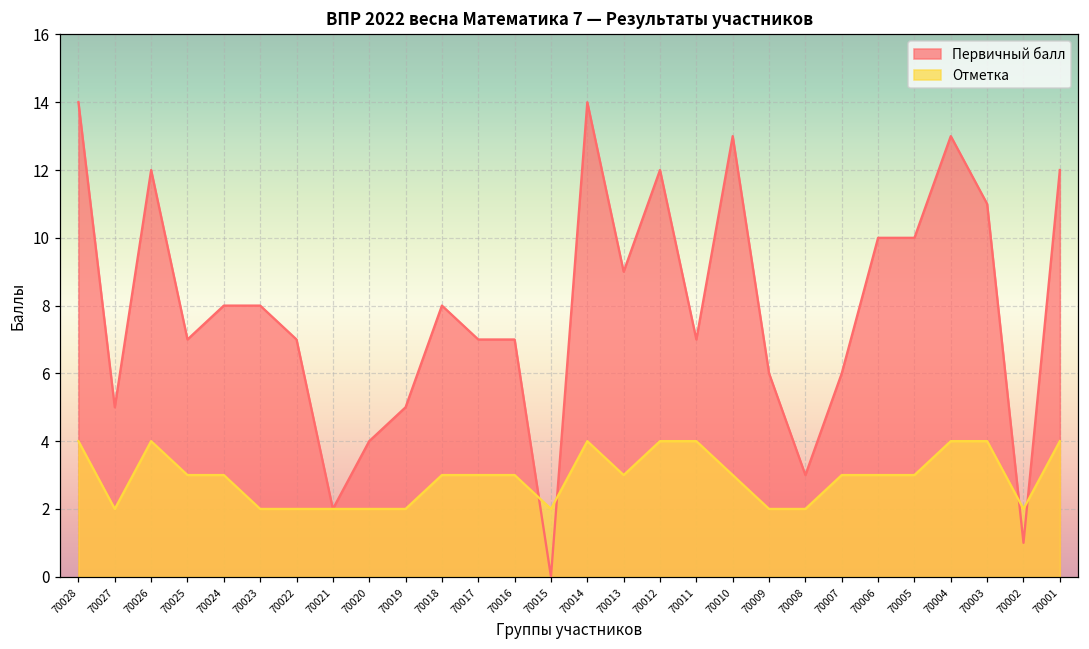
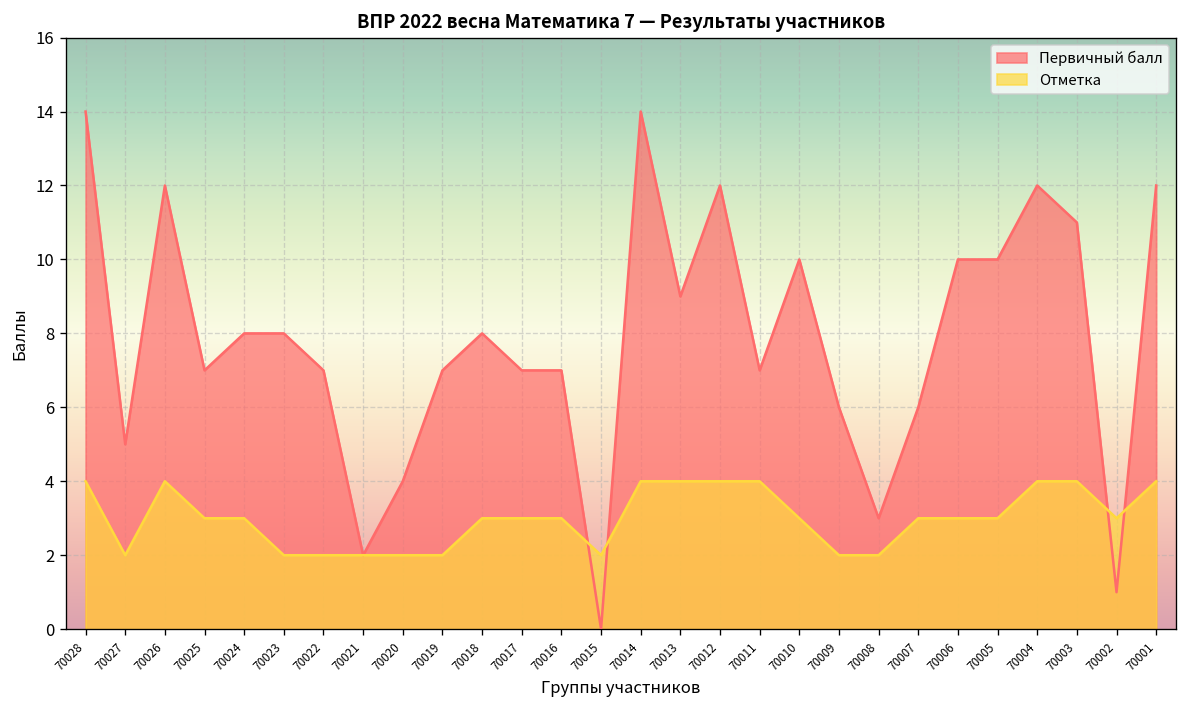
  {
    "Первичный балл": {
      "70028": 14,
      "70027": 5,
      "70026": 12,
      "70025": 7,
      "70024": 8,
      "70023": 8,
      "70022": 7,
      "70020": 4,
-     "70019": 5,
+     "70019": 7,
      "70018": 8,
      "70017": 7,
      "70016": 7,
      "70015": 0,
      "70014": 14,
      "70013": 9,
      "70012": 12,
      "70011": 7,
-     "70010": 13,
+     "70010": 10,
      "70009": 6,
      "70008": 3,
      "70007": 6,
      "70006": 10,
      "70005": 10,
-     "70004": 13,
+     "70004": 12,
      "70003": 11,
      "70002": 1,
      "70001": 12
    },
    "Отметка": {
      "70028": 4,
      "70027": 2,
      "70026": 4,
      "70025": 3,
      "70024": 3,
      "70023": 2,
      "70022": 2,
      "70020": 2,
      "70019": 2,
      "70018": 3,
      "70017": 3,
      "70016": 3,
      "70015": 2,
      "70014": 4,
-     "70013": 3,
+     "70013": 4,
      "70012": 4,
      "70011": 4,
      "70010": 3,
      "70009": 2,
      "70008": 2,
      "70007": 3,
      "70006": 3,
      "70005": 3,
      "70004": 4,
      "70003": 4,
-     "70002": 2,
+     "70002": 3,
      "70001": 4
    }
  }
